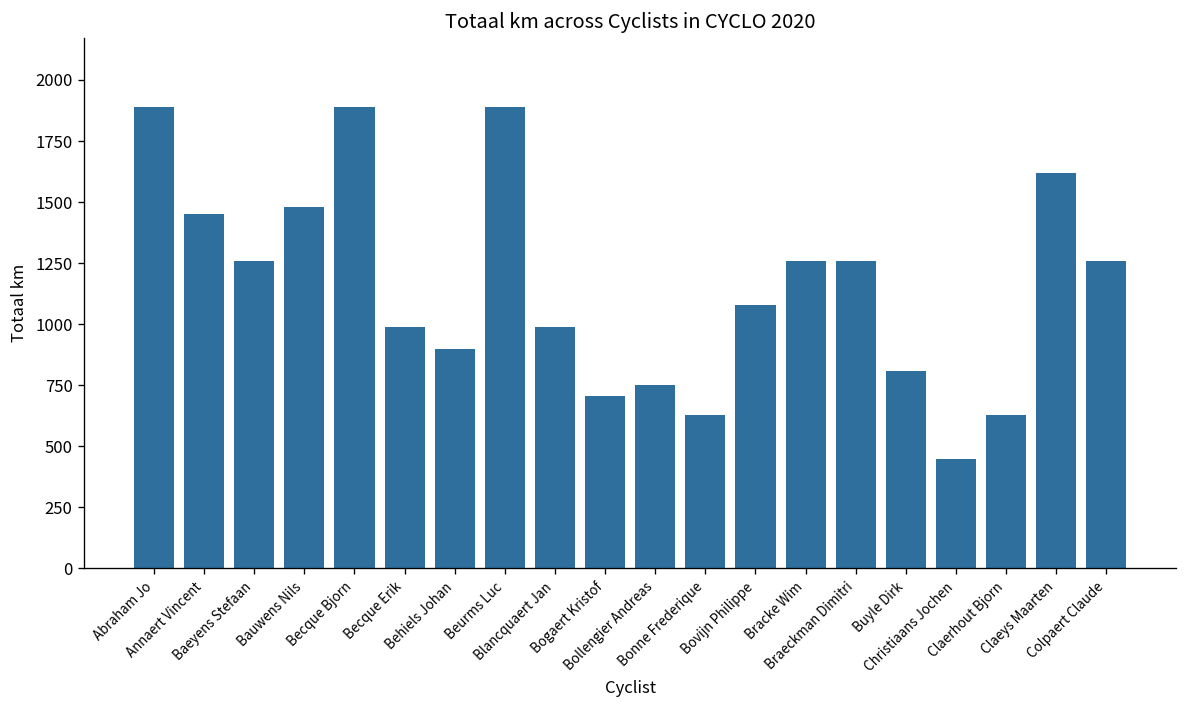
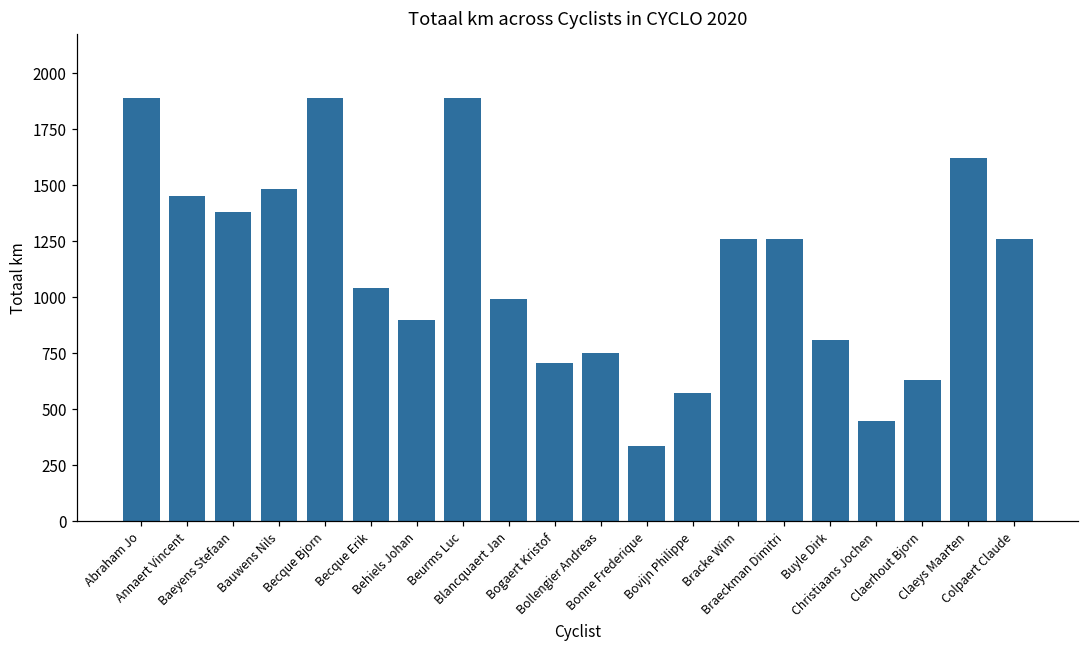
  {
    "Abraham Jo": 1890,
    "Annaert Vincent": 1450,
-   "Baeyens Stefaan": 1260,
+   "Baeyens Stefaan": 1380,
    "Bauwens Nils": 1480,
    "Becque Bjorn": 1890,
-   "Becque Erik": 990,
+   "Becque Erik": 1040,
    "Behiels Johan": 900,
    "Beurms Luc": 1890,
    "Blancquaert Jan": 990,
    "Bogaert Kristof": 710,
    "Bollengier Andreas": 750,
-   "Bonne Frederique": 630,
-   "Bovijn Philippe": 1080,
+   "Bonne Frederique": 330,
+   "Bovijn Philippe": 570,
    "Bracke Wim": 1260,
    "Braeckman Dimitri": 1260,
    "Buyle Dirk": 810,
    "Christiaans Jochen": 450,
    "Claerhout Bjorn": 630,
    "Claeys Maarten": 1620,
    "Colpaert Claude": 1260
  }
